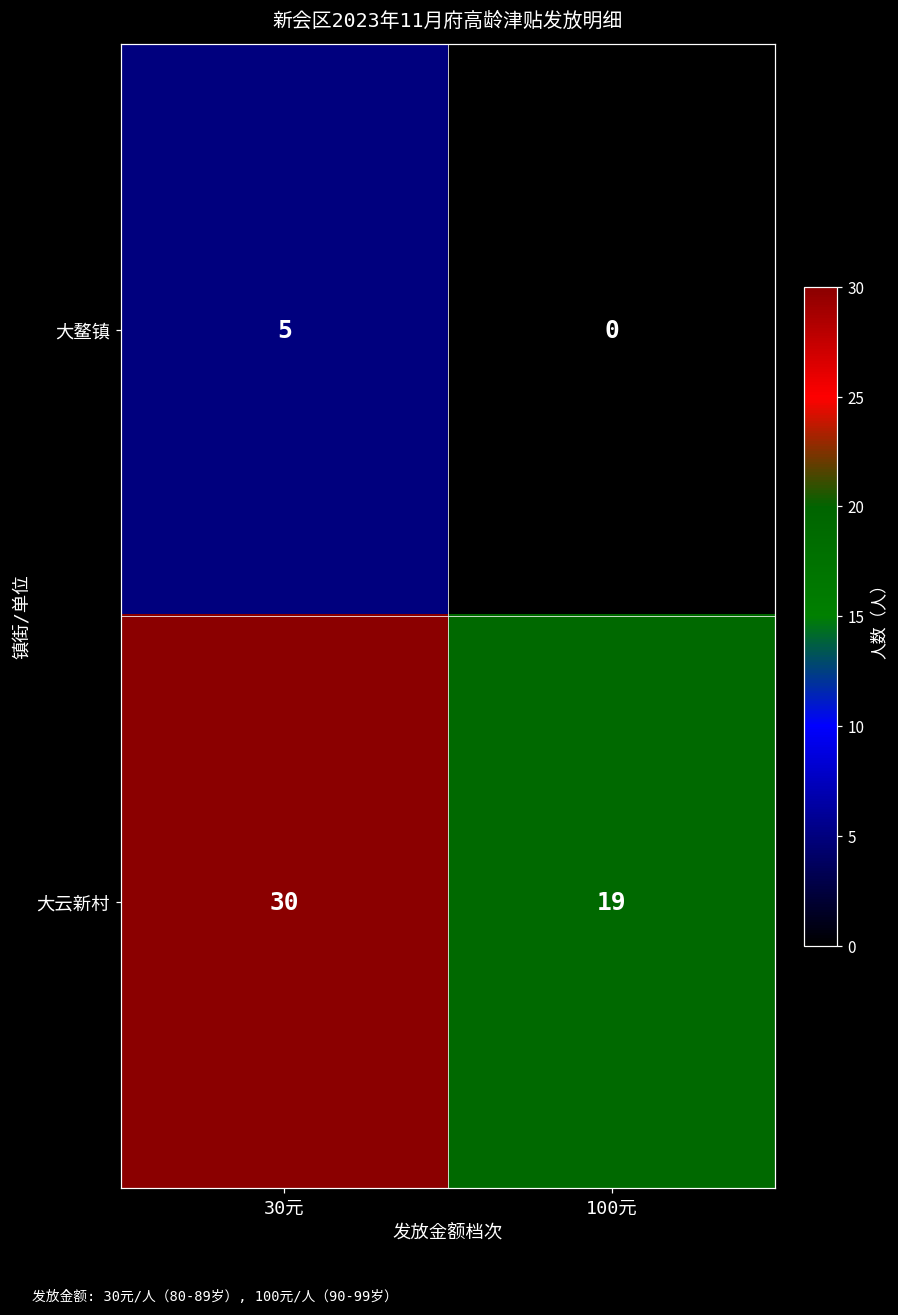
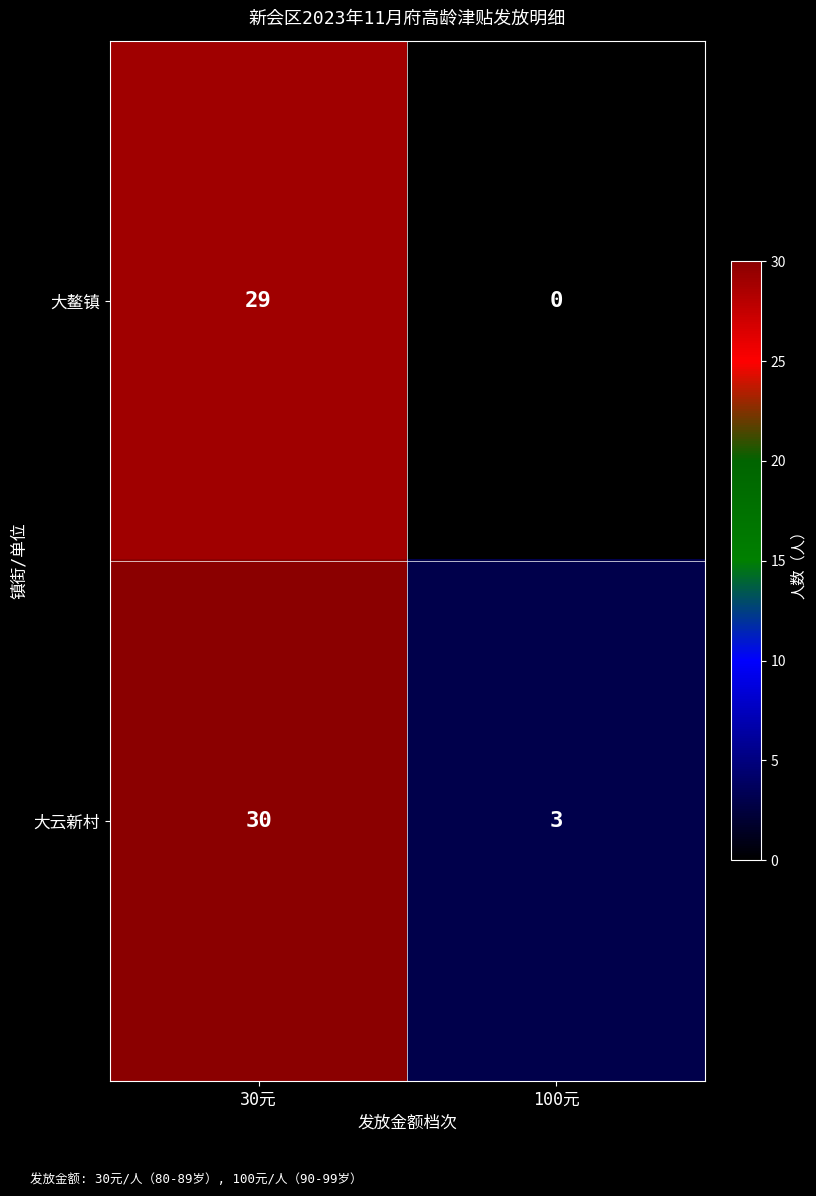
  {
    "大鳌镇": {
-     "30元": 5,
+     "30元": 29,
      "100元": 0
    },
    "大云新村": {
      "30元": 30,
-     "100元": 19
+     "100元": 3
    }
  }
